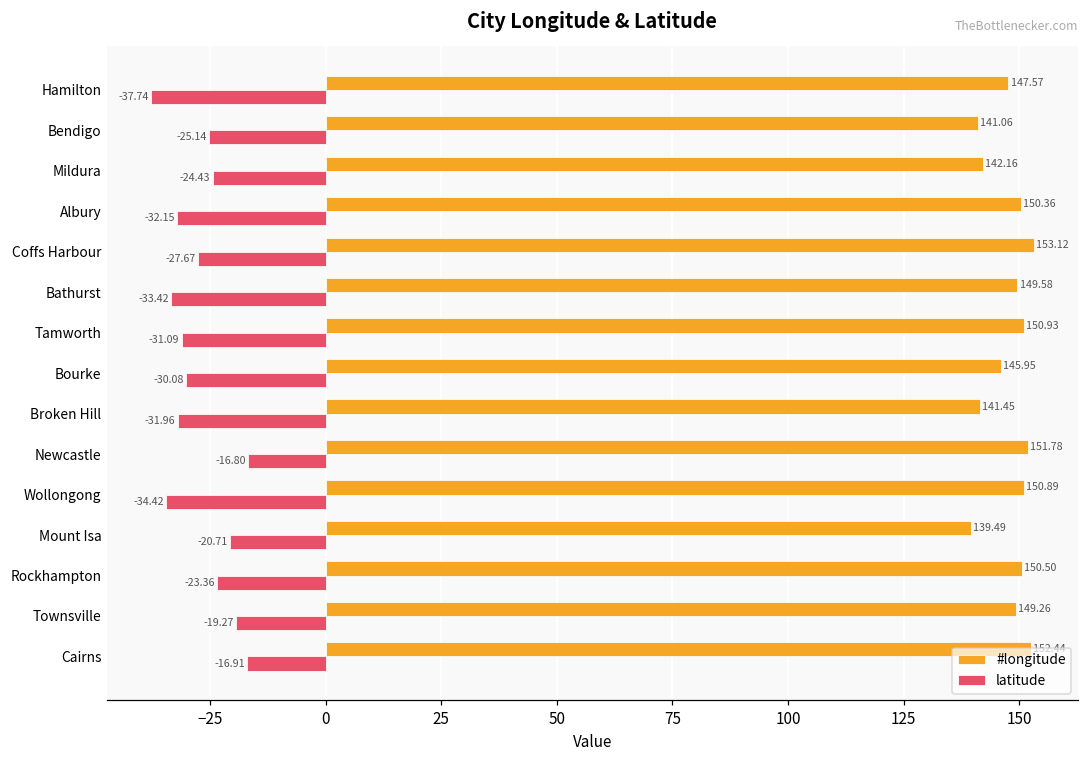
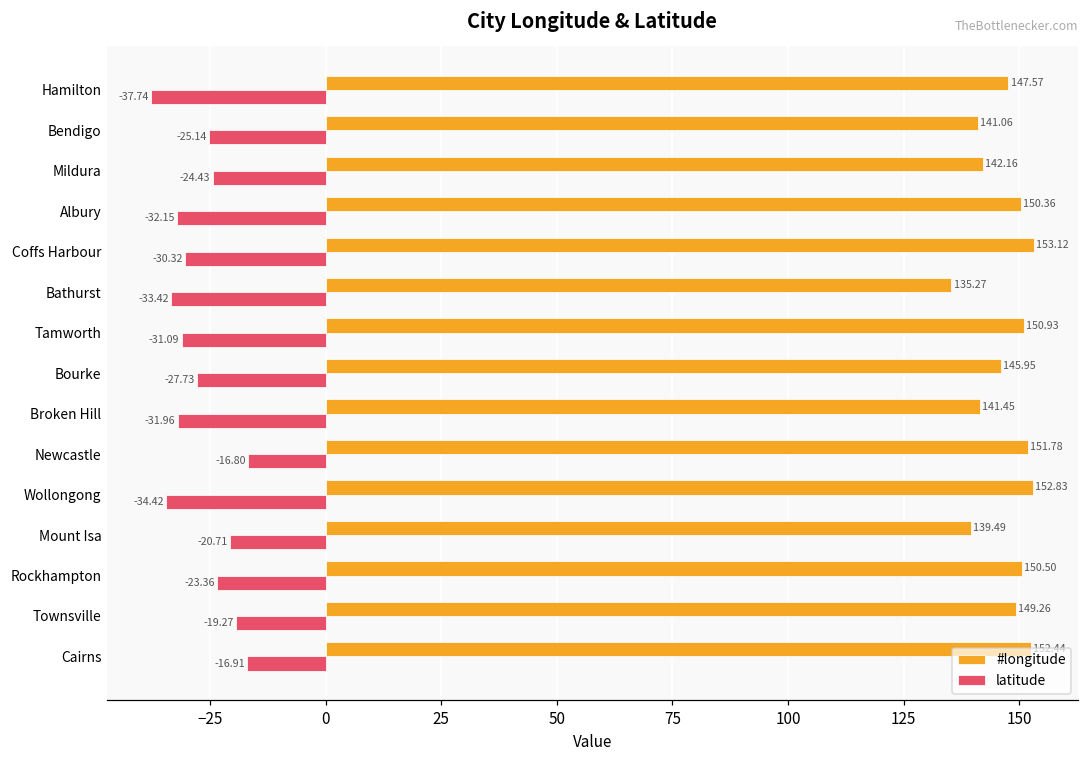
  {
    "#longitude": {
      "Hamilton": 147.57,
      "Bendigo": 141.06,
      "Mildura": 142.16,
      "Albury": 150.36,
      "Coffs Harbour": 153.12,
-     "Bathurst": 149.58,
+     "Bathurst": 135.27,
      "Tamworth": 150.93,
      "Bourke": 145.95,
      "Broken Hill": 141.45,
      "Newcastle": 151.78,
-     "Wollongong": 150.89,
+     "Wollongong": 152.83,
      "Mount Isa": 139.49,
      "Rockhampton": 150.50,
      "Townsville": 149.26
    },
    "latitude": {
      "Hamilton": -37.74,
      "Bendigo": -25.14,
      "Mildura": -24.43,
      "Albury": -32.15,
-     "Coffs Harbour": -27.67,
+     "Coffs Harbour": -30.32,
      "Bathurst": -33.42,
      "Tamworth": -31.09,
-     "Bourke": -30.08,
+     "Bourke": -27.73,
      "Broken Hill": -31.96,
      "Newcastle": -16.80,
      "Wollongong": -34.42,
      "Mount Isa": -20.71,
      "Rockhampton": -23.36,
      "Townsville": -19.27,
      "Cairns": -16.91
    }
  }
